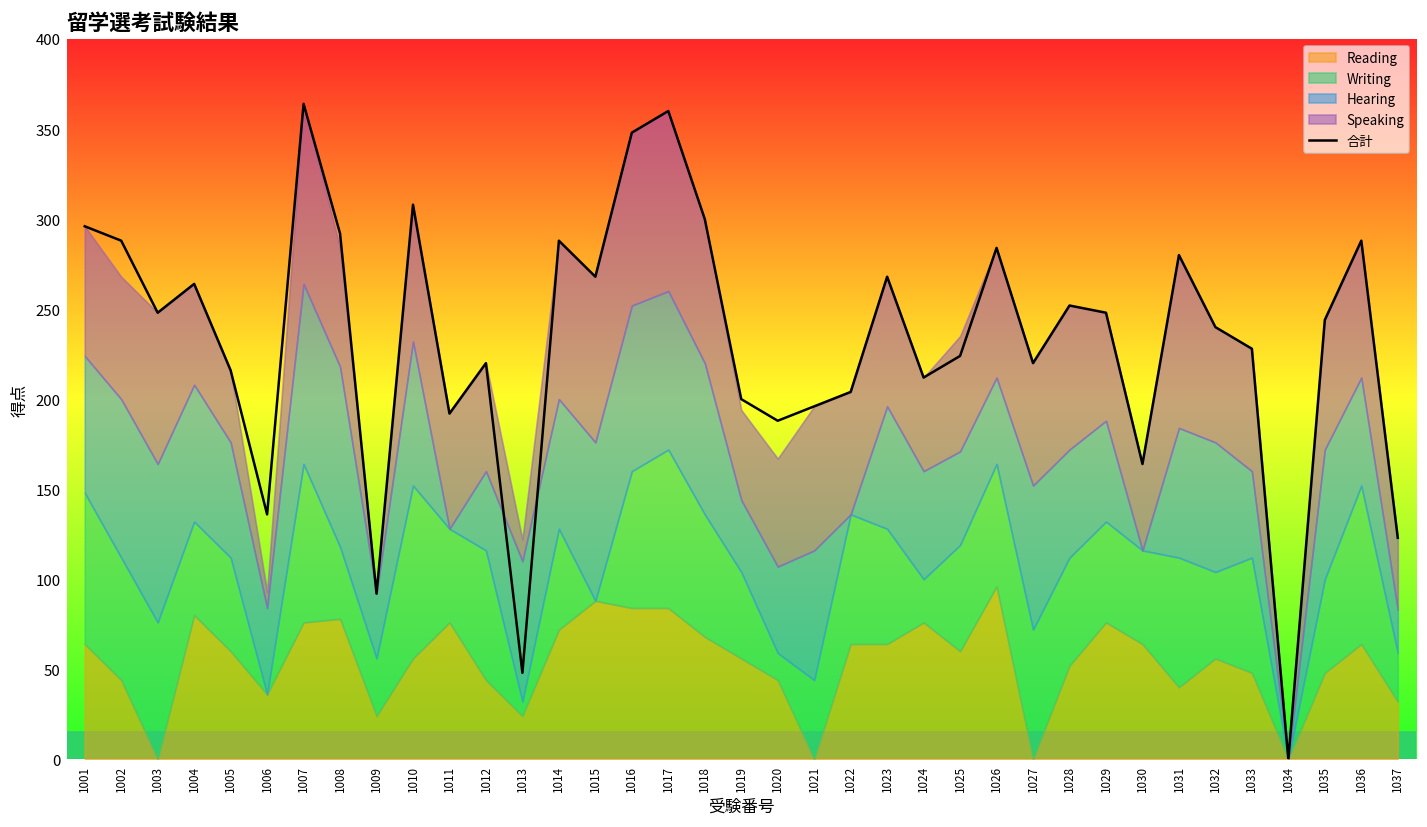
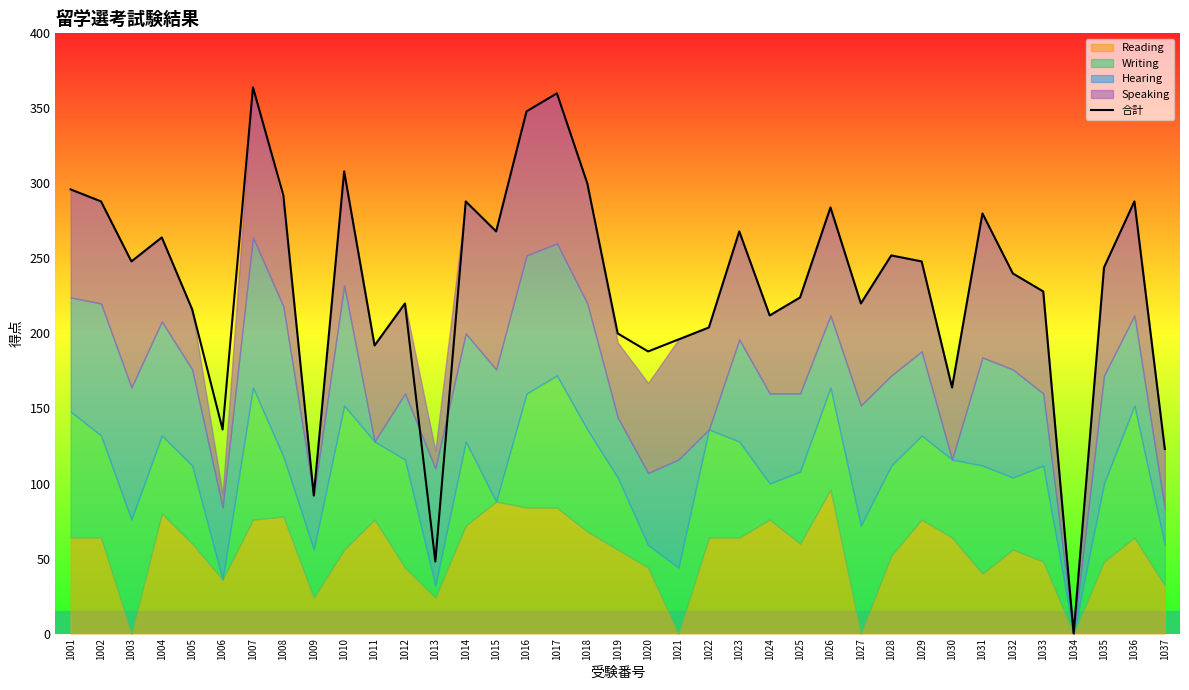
  {
    "Reading": {
      "1001": 64,
-     "1002": 44,
+     "1002": 64,
      "1004": 80,
      "1005": 60,
      "1007": 76,
      "1008": 78,
      "1009": 24,
      "1010": 56,
      "1011": 76,
      "1012": 44,
      "1013": 24,
      "1014": 72,
      "1016": 84,
      "1017": 84,
      "1018": 68,
      "1019": 56,
      "1020": 44,
      "1022": 64,
      "1023": 64,
      "1024": 76,
      "1025": 60,
      "1026": 96,
      "1028": 52,
      "1029": 76,
      "1030": 64,
      "1031": 40,
      "1032": 56,
      "1033": 48,
      "1035": 48,
      "1036": 64,
      "1037": 32
    },
    "合計": {
      "1006": 136,
      "1008": 292,
      "1013": 48,
      "1019": 200,
      "1020": 188
    },
    "Writing": {
      "1001": 84,
      "1002": 68,
      "1003": 76,
      "1004": 52,
      "1005": 52,
      "1007": 88,
      "1008": 40,
      "1009": 32,
      "1010": 96,
      "1012": 72,
      "1013": 8,
      "1014": 56,
      "1016": 76,
      "1017": 88,
      "1018": 68,
      "1019": 48,
      "1020": 15,
      "1021": 44,
      "1023": 64,
      "1024": 24,
-     "1025": 59,
+     "1025": 48,
      "1026": 68,
      "1027": 72,
      "1028": 60,
      "1029": 56,
      "1031": 72,
      "1032": 48,
      "1033": 64,
      "1035": 52,
      "1036": 88,
      "1037": 27
    },
    "Hearing": {
      "1001": 76,
      "1002": 88,
      "1003": 88,
      "1004": 76,
      "1005": 64,
      "1006": 48,
      "1007": 100,
      "1008": 100,
      "1010": 80,
      "1012": 44,
      "1013": 78,
      "1014": 72,
      "1015": 88,
      "1016": 92,
      "1017": 88,
      "1018": 84,
      "1019": 40,
      "1020": 48,
      "1021": 72,
      "1023": 68,
      "1024": 60,
      "1025": 52,
      "1026": 48,
      "1027": 80,
      "1028": 60,
      "1029": 56,
      "1031": 72,
      "1032": 72,
      "1033": 48,
      "1035": 72,
      "1036": 60,
      "1037": 24
    },
    "Speaking": {
      "1006": 9,
      "1008": 66,
      "1013": 12,
      "1019": 50,
      "1020": 60
    }
  }
